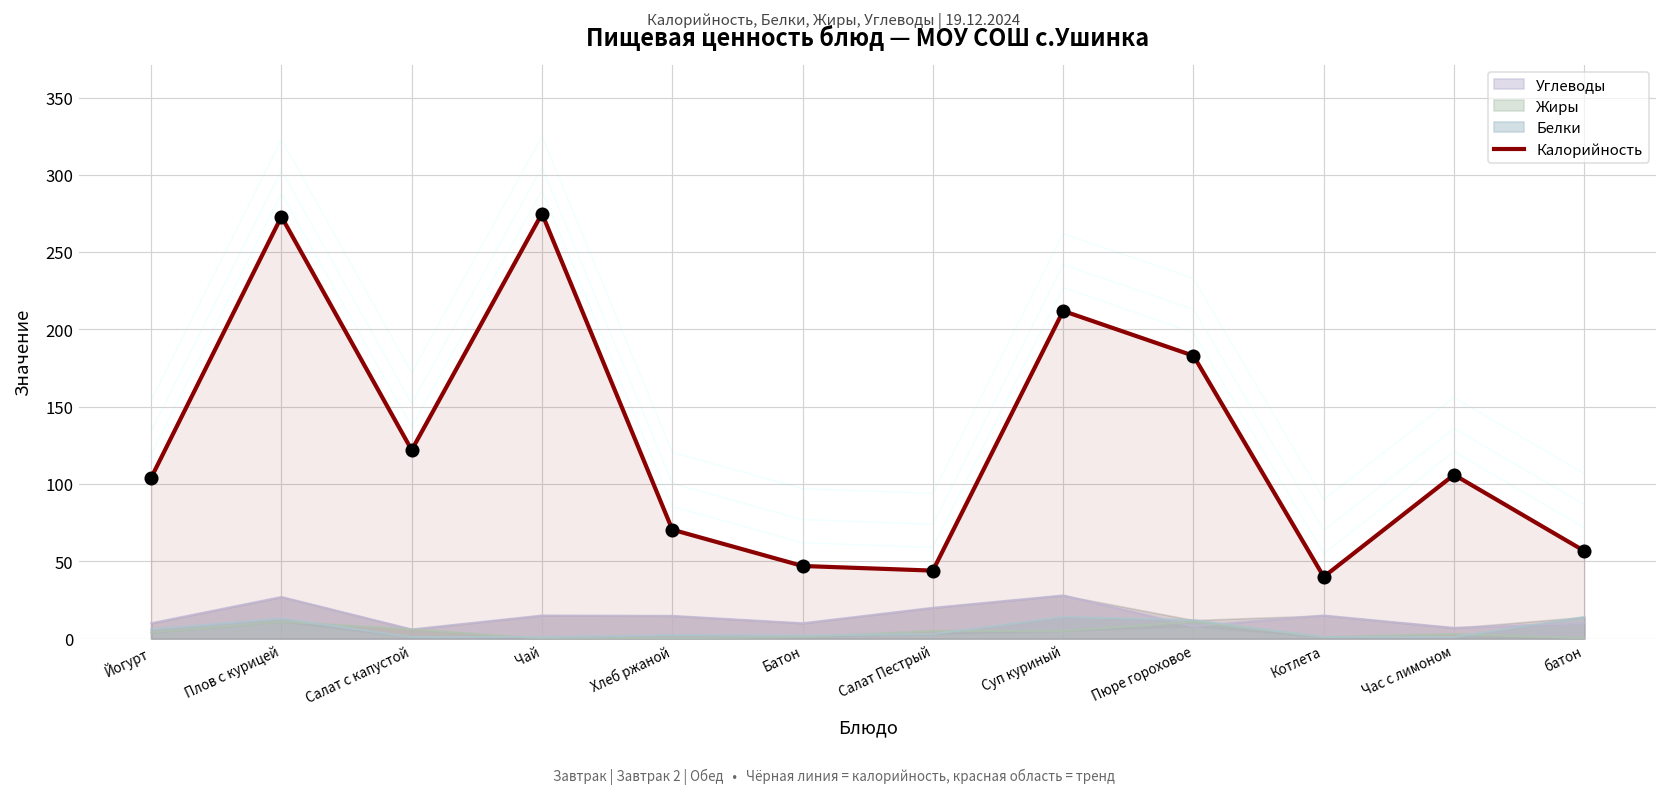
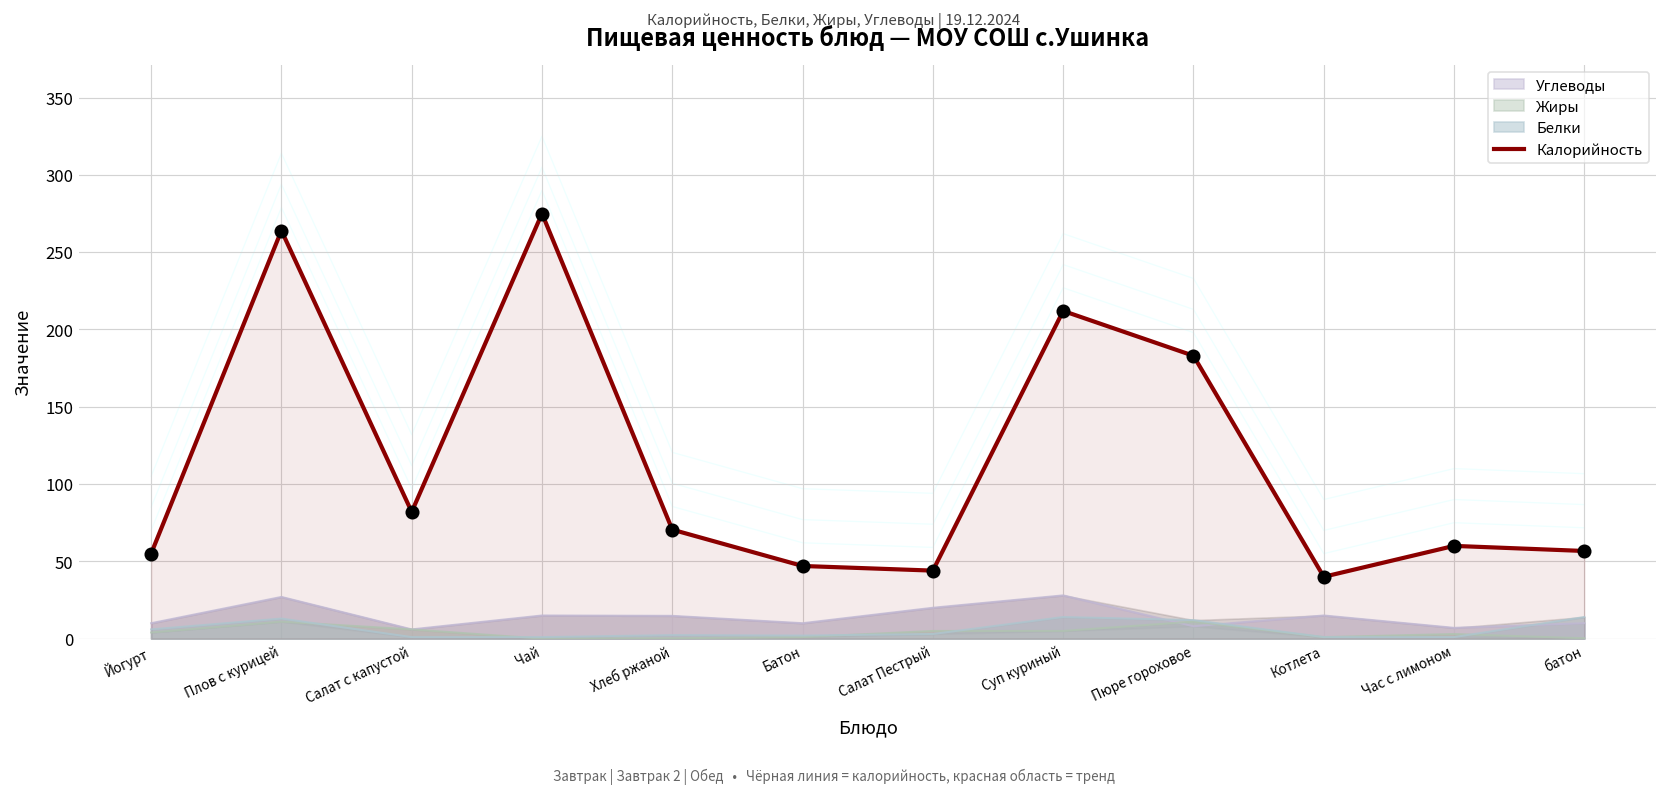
  {
    "Калорийность": {
-     "Йогурт": 104,
-     "Плов с курицей": 273,
-     "Салат с капустой": 122,
+     "Йогурт": 55,
+     "Плов с курицей": 264,
+     "Салат с капустой": 82,
      "Чай": 275,
      "Хлеб ржаной": 71,
      "Батон": 47,
      "Салат Пестрый": 44,
      "Суп куриный": 212,
      "Пюре гороховое": 183,
      "Котлета": 40,
-     "Час с лимоном": 106,
+     "Час с лимоном": 60,
      "батон": 57
    }
  }
